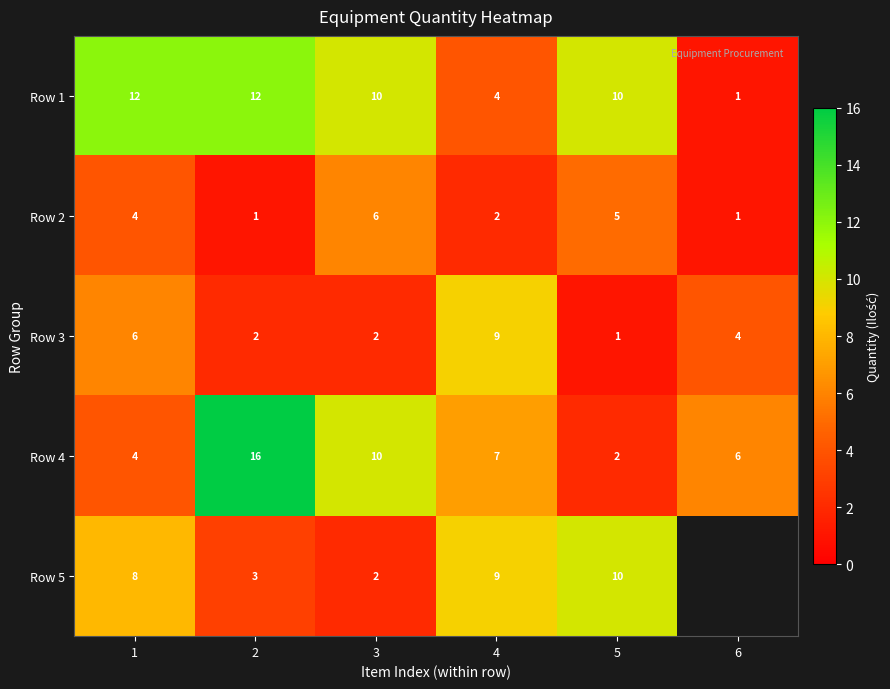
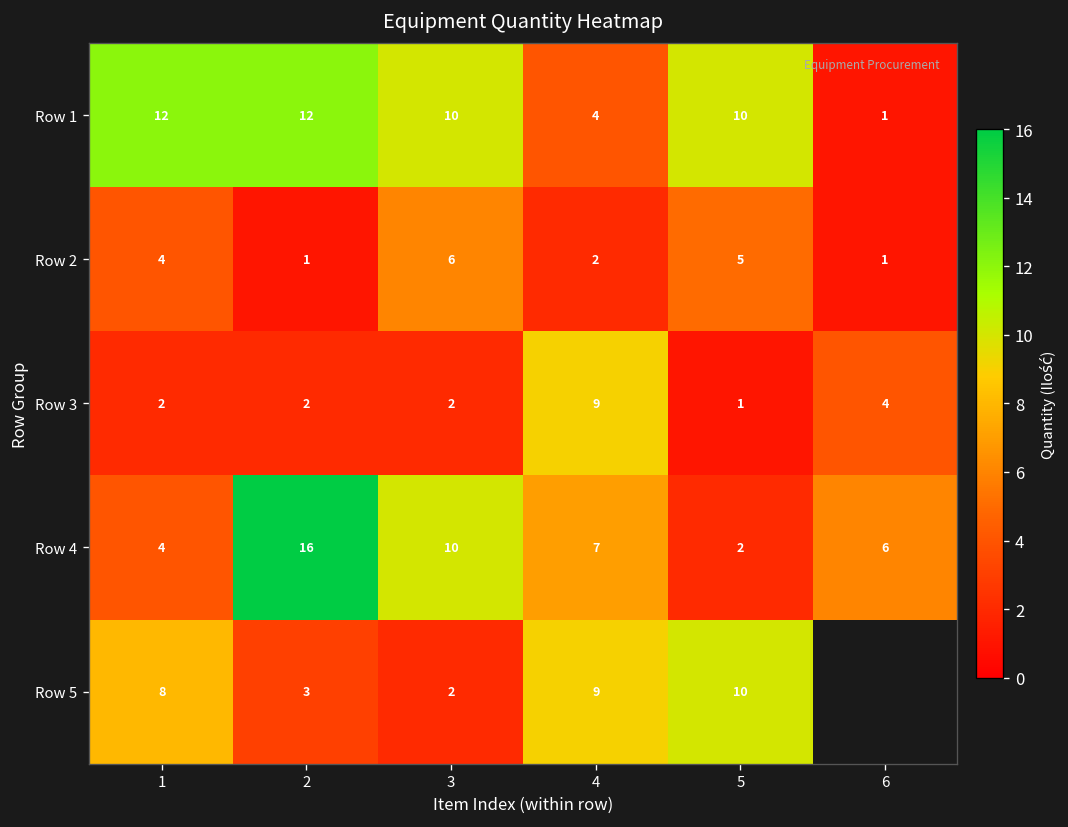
  {
    "Row 1": {
      "1": 12,
      "2": 12,
      "3": 10,
      "4": 4,
      "5": 10
    },
    "Row 2": {
      "1": 4,
      "2": 1,
      "3": 6,
      "4": 2,
      "5": 5,
      "6": 1
    },
    "Row 3": {
-     "1": 6,
+     "1": 2,
      "2": 2,
      "3": 2,
      "4": 9,
      "5": 1,
      "6": 4
    },
    "Row 4": {
      "1": 4,
      "2": 16,
      "3": 10,
      "4": 7,
      "5": 2,
      "6": 6
    },
    "Row 5": {
      "1": 8,
      "2": 3,
      "3": 2,
      "4": 9,
      "5": 10
    }
  }
